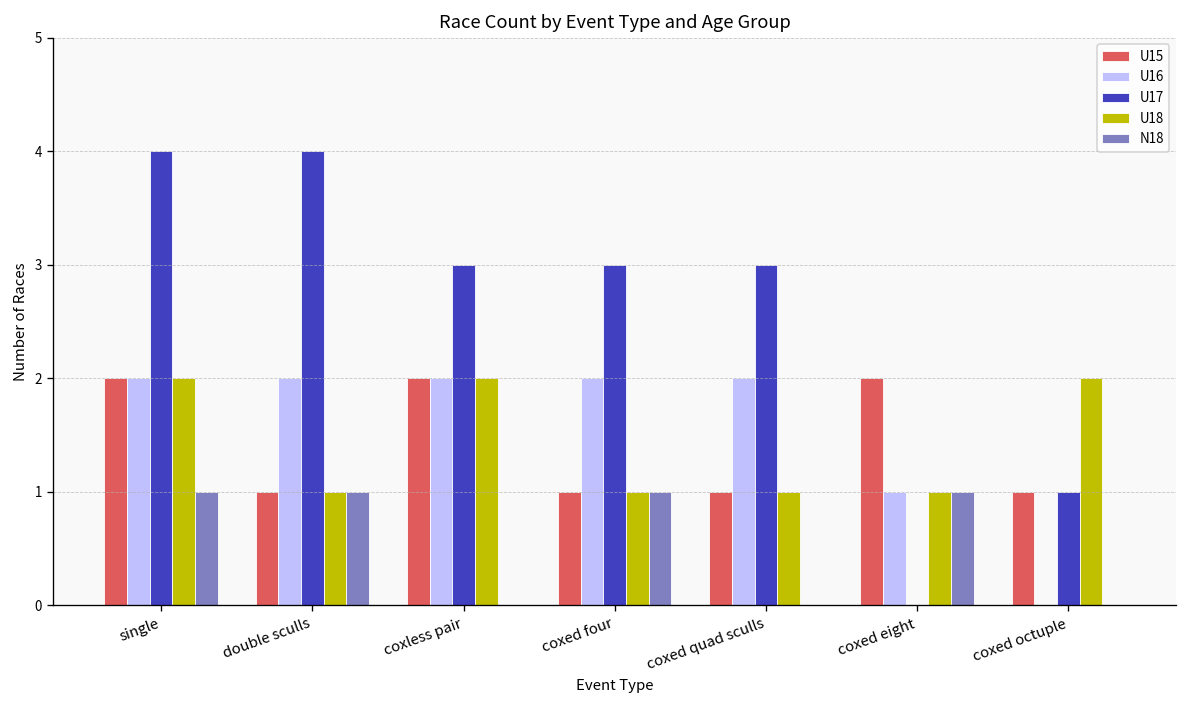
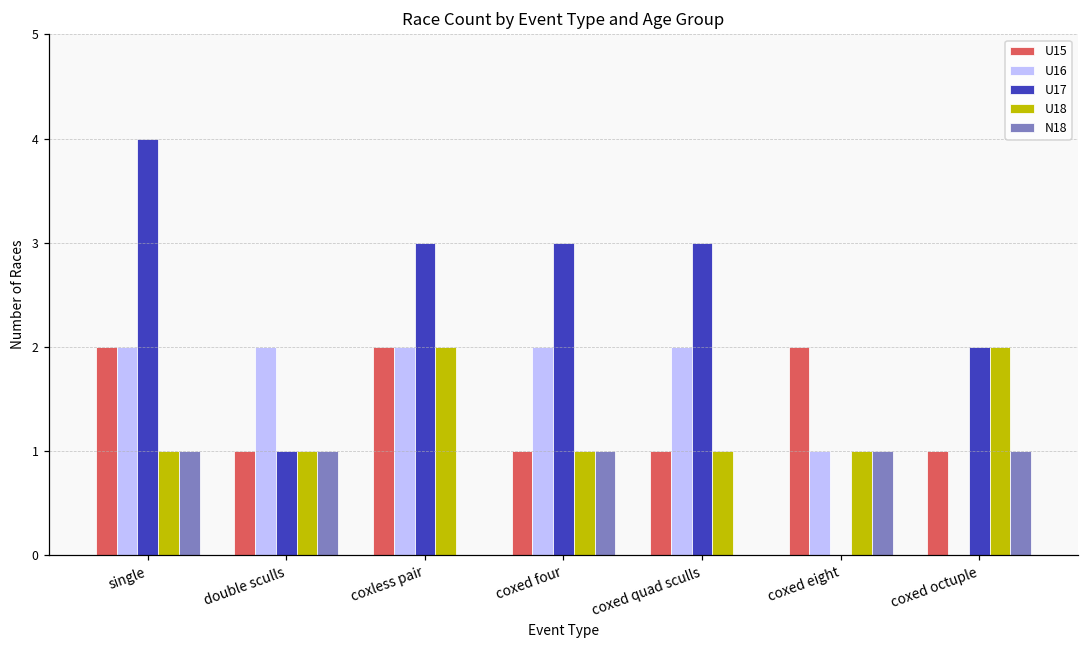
  {
    "U15": {
      "single": 2,
      "double sculls": 1,
      "coxless pair": 2,
      "coxed four": 1,
      "coxed quad sculls": 1,
      "coxed eight": 2,
      "coxed octuple": 1
    },
    "U16": {
      "single": 2,
      "double sculls": 2,
      "coxless pair": 2,
      "coxed four": 2,
      "coxed quad sculls": 2,
      "coxed eight": 1,
      "coxed octuple": 0
    },
    "U17": {
      "single": 4,
-     "double sculls": 4,
+     "double sculls": 1,
      "coxless pair": 3,
      "coxed four": 3,
      "coxed quad sculls": 3,
      "coxed eight": 0,
-     "coxed octuple": 1
+     "coxed octuple": 2
    },
    "U18": {
-     "single": 2,
+     "single": 1,
      "double sculls": 1,
      "coxless pair": 2,
      "coxed four": 1,
      "coxed quad sculls": 1,
      "coxed eight": 1,
      "coxed octuple": 2
    },
    "N18": {
      "single": 1,
      "double sculls": 1,
      "coxless pair": 0,
      "coxed four": 1,
      "coxed quad sculls": 0,
      "coxed eight": 1,
-     "coxed octuple": 0
+     "coxed octuple": 1
    }
  }
